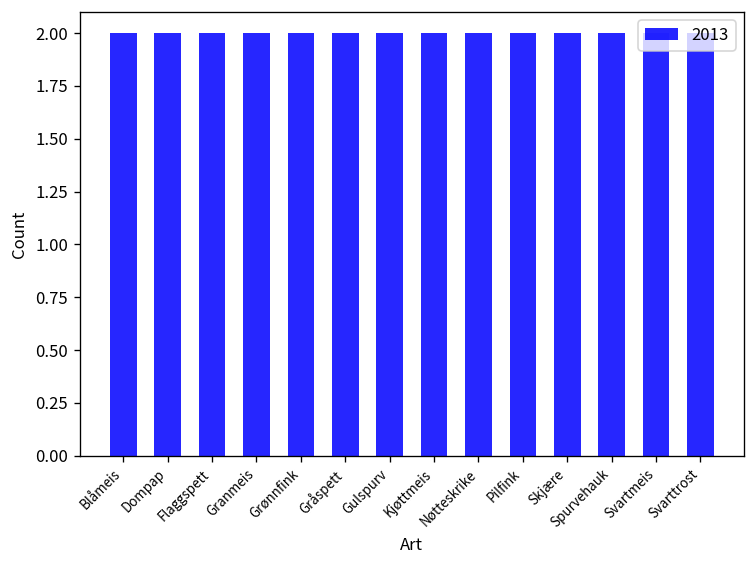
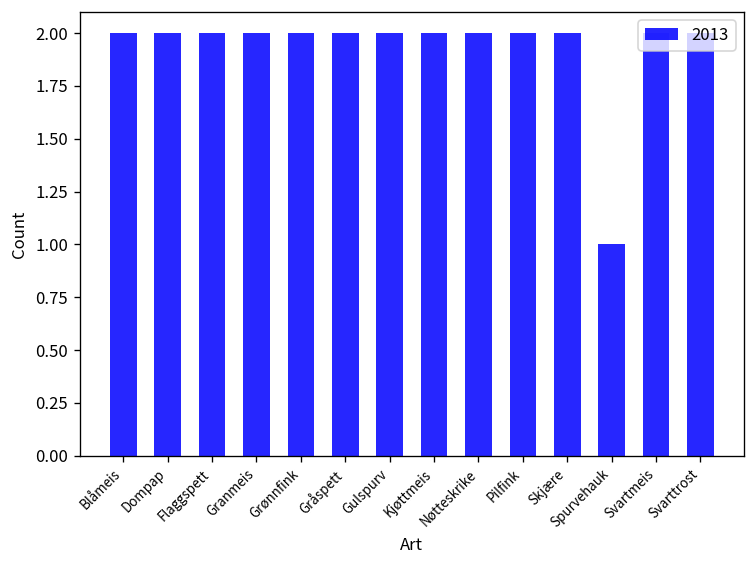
  {
    "Blåmeis": 2,
    "Dompap": 2,
    "Flaggspett": 2,
    "Granmeis": 2,
    "Grønnfink": 2,
    "Gråspett": 2,
    "Gulspurv": 2,
    "Kjøttmeis": 2,
    "Nøtteskrike": 2,
    "Pilfink": 2,
    "Skjære": 2,
-   "Spurvehauk": 2
+   "Spurvehauk": 1
  }
